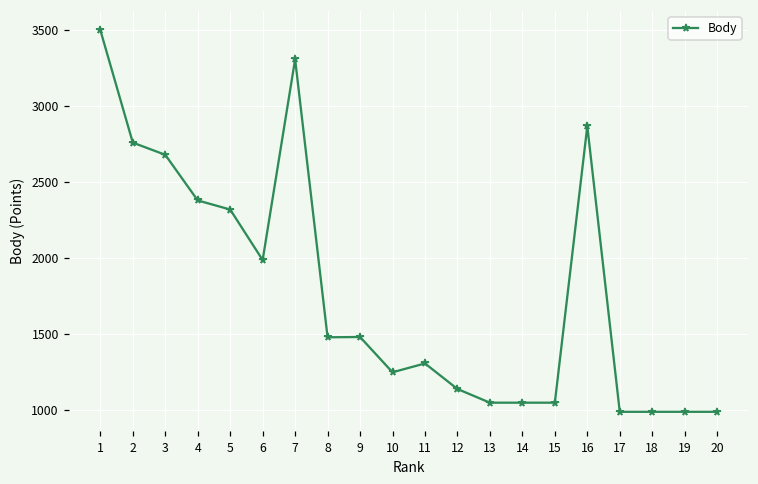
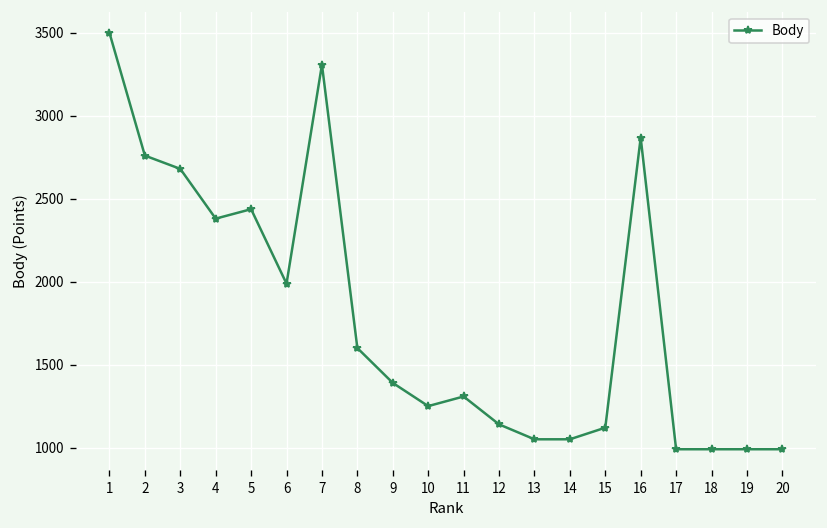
  {
    "1": 3500,
    "2": 2760,
    "3": 2680,
    "4": 2380,
-   "5": 2320,
+   "5": 2440,
    "6": 1990,
    "7": 3310,
-   "8": 1480,
-   "9": 1480,
+   "8": 1600,
+   "9": 1390,
    "10": 1250,
    "11": 1310,
    "12": 1140,
    "13": 1050,
    "14": 1050,
-   "15": 1050,
+   "15": 1120,
    "16": 2870,
    "17": 990,
    "18": 990,
    "19": 990,
    "20": 990
  }
